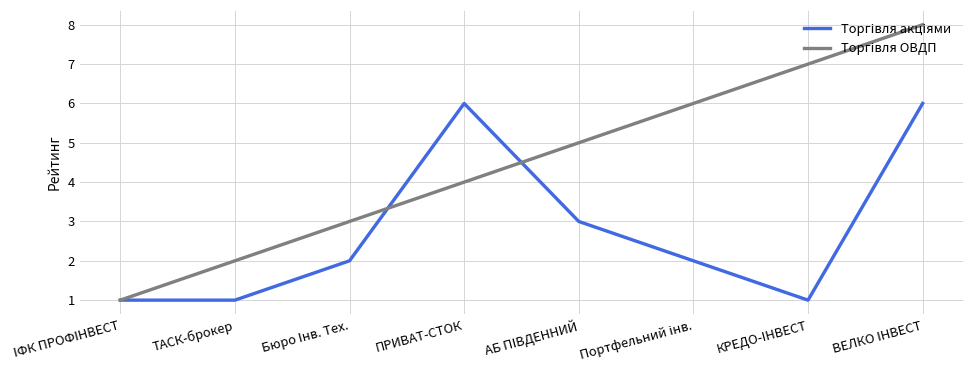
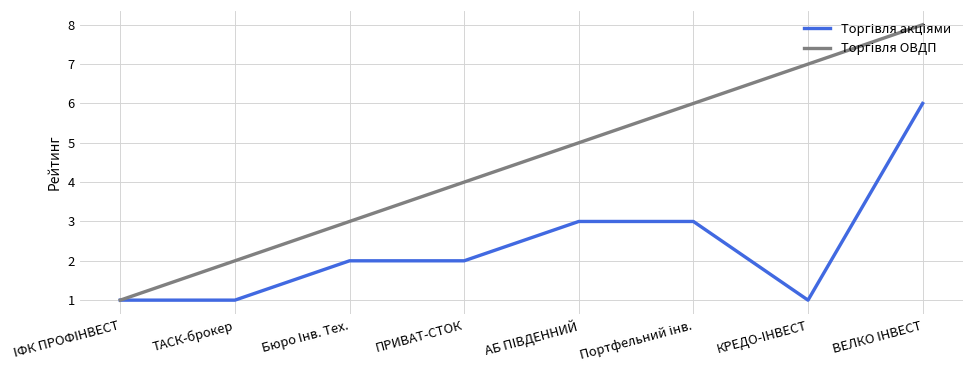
  {
    "Торгівля акціями": {
      "ТАСК-брокер": 1,
      "Бюро Інв. Тех.": 2,
-     "ПРИВАТ-СТОК": 6,
+     "ПРИВАТ-СТОК": 2,
      "АБ ПІВДЕННИЙ": 3,
-     "Портфельний інв.": 2,
+     "Портфельний інв.": 3,
      "КРЕДО-ІНВЕСТ": 1,
      "ВЕЛКО ІНВЕСТ": 6
    },
    "Торгівля ОВДП": {
      "ТАСК-брокер": 2,
      "Бюро Інв. Тех.": 3,
      "ПРИВАТ-СТОК": 4,
      "АБ ПІВДЕННИЙ": 5,
      "Портфельний інв.": 6,
      "КРЕДО-ІНВЕСТ": 7,
      "ВЕЛКО ІНВЕСТ": 8
    }
  }
